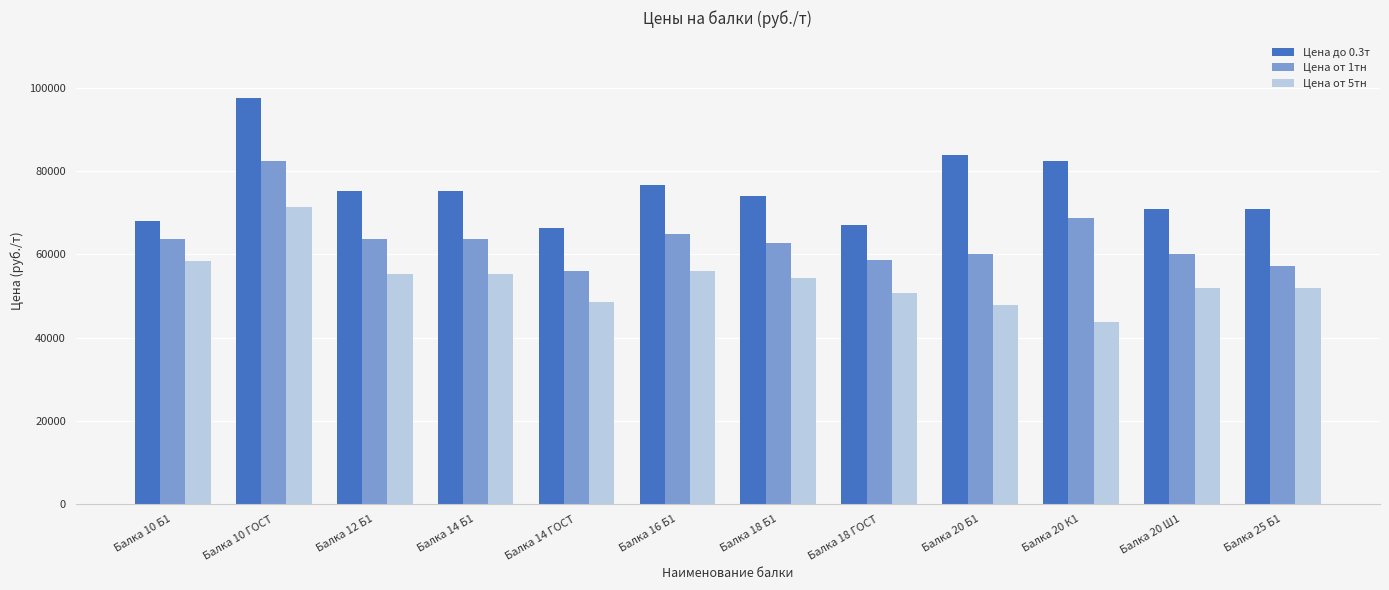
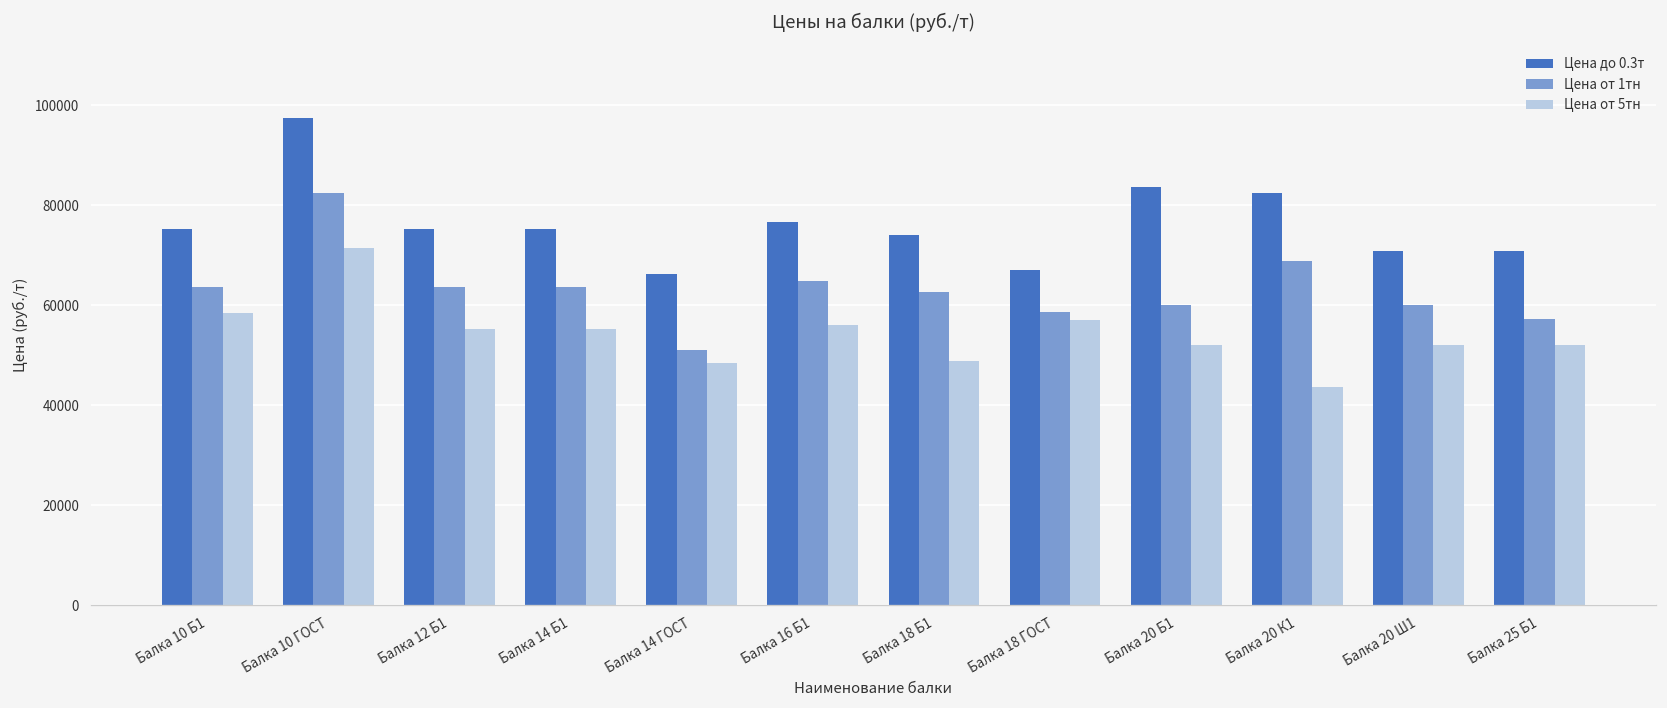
  {
    "Цена до 0.3т": {
-     "Балка 10 Б1": 68000,
+     "Балка 10 Б1": 75000,
      "Балка 10 ГОСТ": 97000,
      "Балка 12 Б1": 75000,
      "Балка 14 Б1": 75000,
      "Балка 14 ГОСТ": 66000,
      "Балка 16 Б1": 77000,
      "Балка 18 Б1": 74000,
      "Балка 18 ГОСТ": 67000,
      "Балка 20 Б1": 84000,
      "Балка 20 К1": 82000,
      "Балка 20 Ш1": 71000,
      "Балка 25 Б1": 71000
    },
    "Цена от 1тн": {
      "Балка 10 Б1": 64000,
      "Балка 10 ГОСТ": 82000,
      "Балка 12 Б1": 64000,
      "Балка 14 Б1": 64000,
-     "Балка 14 ГОСТ": 56000,
+     "Балка 14 ГОСТ": 51000,
      "Балка 16 Б1": 65000,
      "Балка 18 Б1": 63000,
      "Балка 18 ГОСТ": 59000,
      "Балка 20 Б1": 60000,
      "Балка 20 К1": 69000,
      "Балка 20 Ш1": 60000,
      "Балка 25 Б1": 57000
    },
    "Цена от 5тн": {
      "Балка 10 Б1": 58000,
      "Балка 10 ГОСТ": 71000,
      "Балка 12 Б1": 55000,
      "Балка 14 Б1": 55000,
      "Балка 14 ГОСТ": 49000,
      "Балка 16 Б1": 56000,
-     "Балка 18 Б1": 54000,
-     "Балка 18 ГОСТ": 51000,
-     "Балка 20 Б1": 48000,
+     "Балка 18 Б1": 49000,
+     "Балка 18 ГОСТ": 57000,
+     "Балка 20 Б1": 52000,
      "Балка 20 К1": 44000,
      "Балка 20 Ш1": 52000,
      "Балка 25 Б1": 52000
    }
  }
